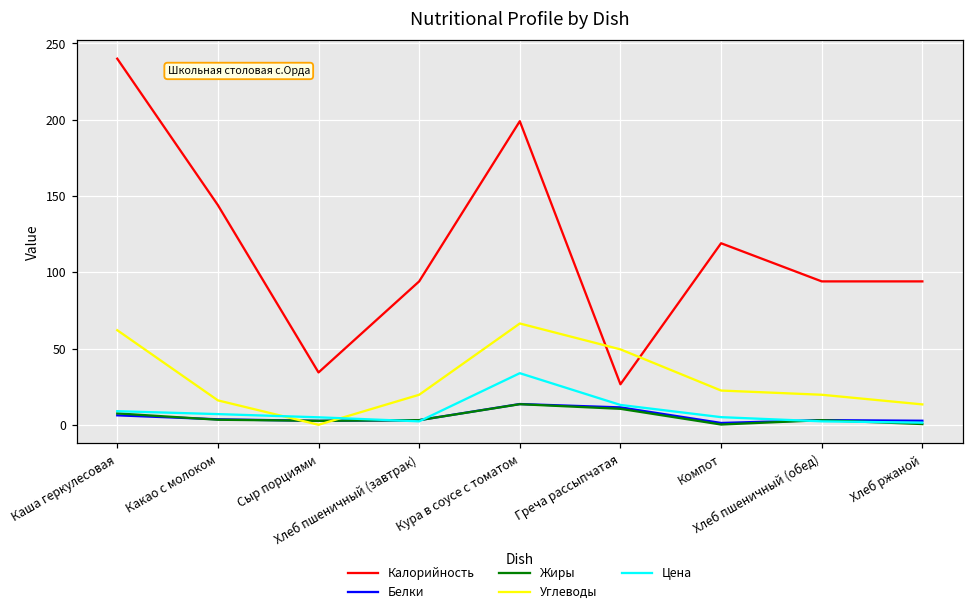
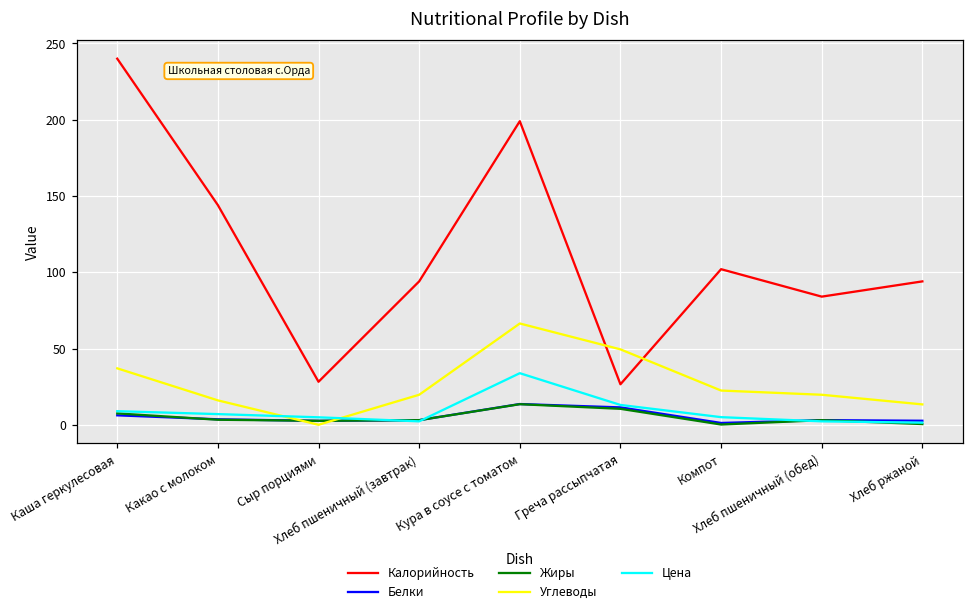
  {
    "Калорийность": {
      "Каша геркулесовая": 240,
      "Какао с молоком": 144,
-     "Сыр порциями": 34,
+     "Сыр порциями": 28,
      "Хлеб пшеничный (завтрак)": 94,
      "Кура в соусе с томатом": 199,
      "Греча рассыпчатая": 27,
-     "Компот": 119,
-     "Хлеб пшеничный (обед)": 94,
+     "Компот": 102,
+     "Хлеб пшеничный (обед)": 84,
      "Хлеб ржаной": 94
    },
    "Углеводы": {
-     "Каша геркулесовая": 62,
+     "Каша геркулесовая": 37,
      "Какао с молоком": 16,
      "Сыр порциями": 0,
      "Хлеб пшеничный (завтрак)": 20,
      "Кура в соусе с томатом": 66,
      "Греча рассыпчатая": 49,
      "Компот": 22,
      "Хлеб пшеничный (обед)": 20,
      "Хлеб ржаной": 13
    },
    "Цена": {
      "Какао с молоком": 7,
      "Сыр порциями": 5,
      "Кура в соусе с томатом": 34,
      "Компот": 5
    }
  }
